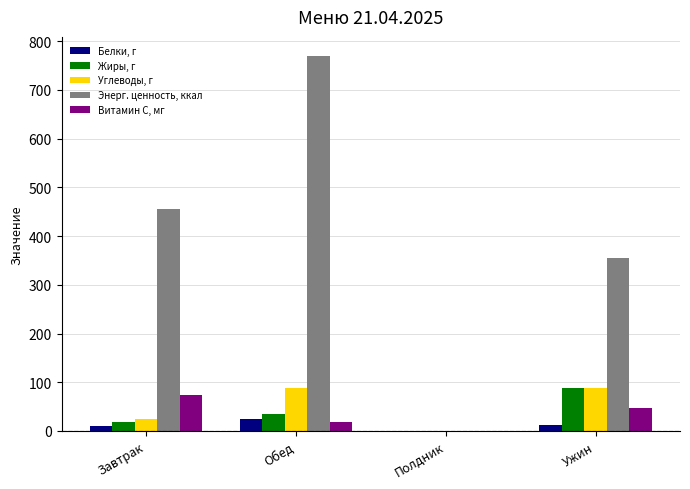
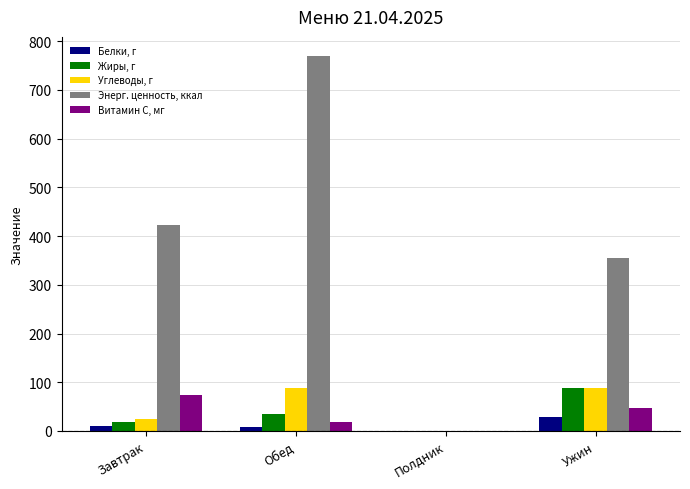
  {
    "Белки, г": {
      "Завтрак": 10,
-     "Обед": 30,
+     "Обед": 10,
      "Полдник": 0,
-     "Ужин": 10
+     "Ужин": 30
    },
    "Жиры, г": {
      "Завтрак": 20,
      "Обед": 40,
      "Полдник": 0,
      "Ужин": 90
    },
    "Углеводы, г": {
      "Завтрак": 20,
      "Обед": 90,
      "Полдник": 0,
      "Ужин": 90
    },
    "Энерг. ценность, ккал": {
-     "Завтрак": 460,
+     "Завтрак": 420,
      "Обед": 770,
      "Полдник": 0,
      "Ужин": 360
    },
    "Витамин С, мг": {
      "Завтрак": 70,
      "Обед": 20,
      "Полдник": 0,
      "Ужин": 50
    }
  }
